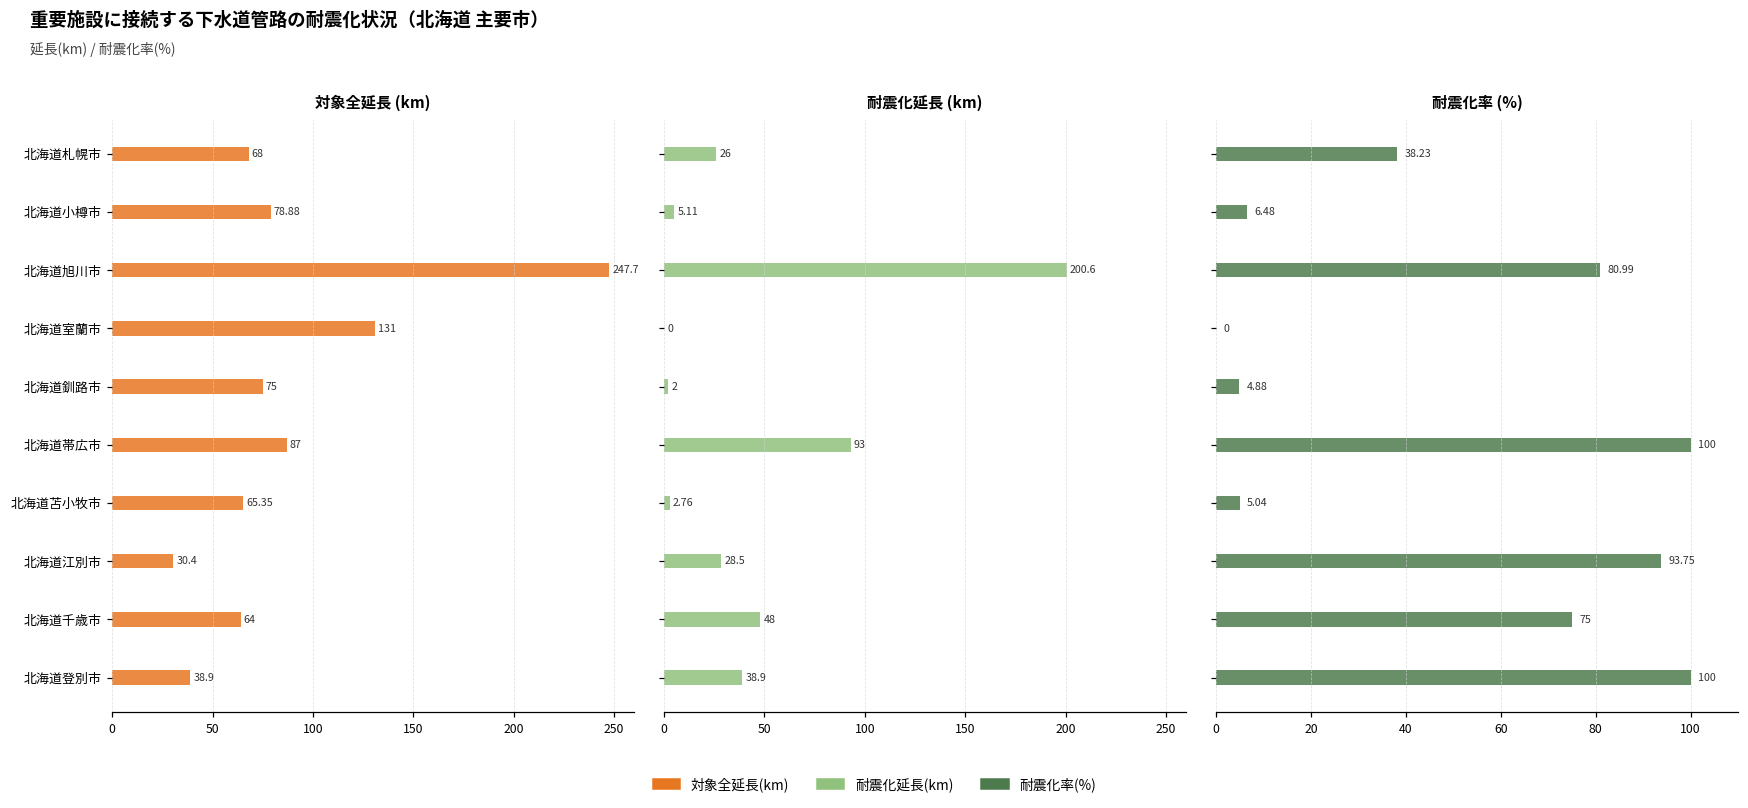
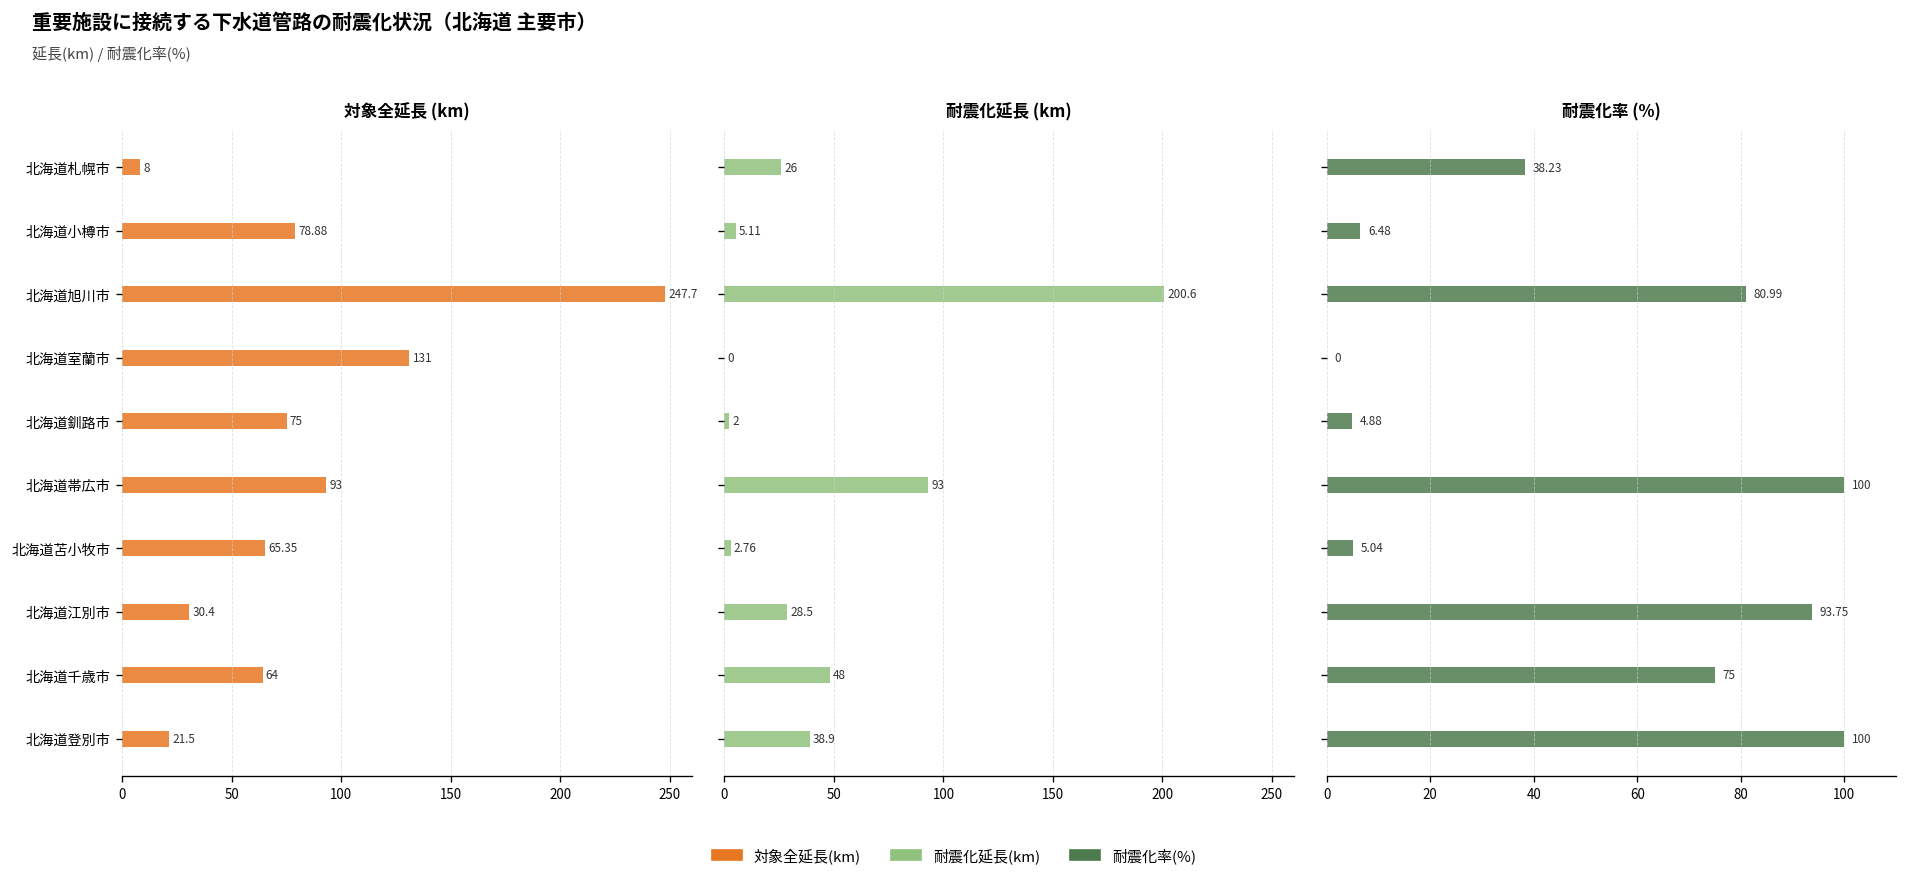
  {
    "対象全延長 (km)": {
-     "北海道札幌市": 68,
+     "北海道札幌市": 8,
      "北海道小樽市": 78.88,
      "北海道旭川市": 247.7,
      "北海道室蘭市": 131,
      "北海道釧路市": 75,
-     "北海道帯広市": 87,
+     "北海道帯広市": 93,
      "北海道苫小牧市": 65.35,
      "北海道江別市": 30.4,
      "北海道千歳市": 64,
-     "北海道登別市": 38.9
+     "北海道登別市": 21.5
    }
  }
